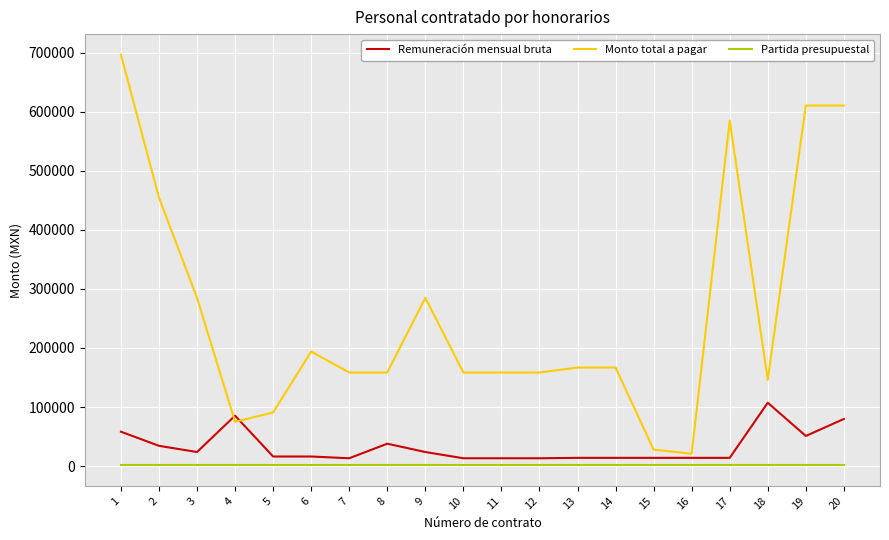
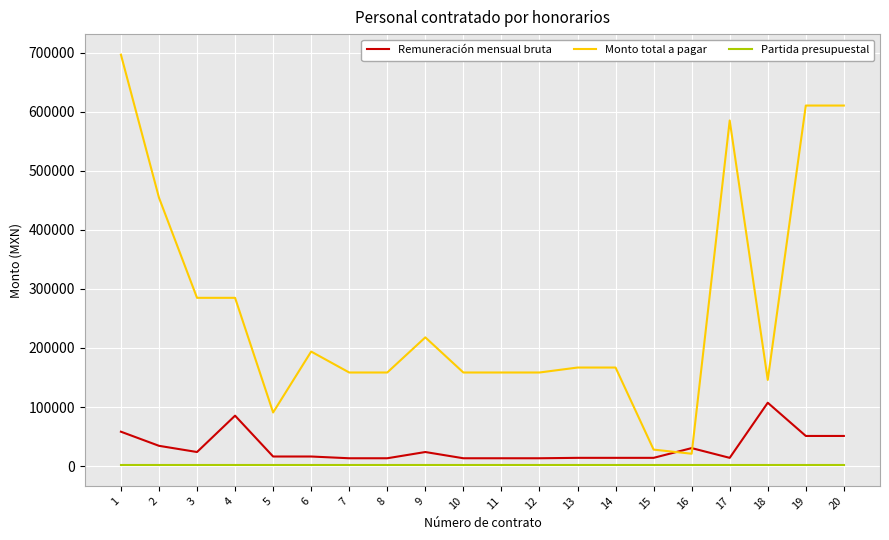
  {
    "Remuneración mensual bruta": {
      "1": 60000,
      "2": 30000,
      "3": 20000,
      "4": 90000,
      "5": 20000,
      "6": 20000,
      "7": 10000,
-     "8": 40000,
+     "8": 10000,
      "9": 20000,
      "10": 10000,
      "11": 10000,
      "12": 10000,
      "13": 10000,
      "14": 10000,
      "15": 10000,
-     "16": 10000,
+     "16": 30000,
      "17": 10000,
      "18": 110000,
      "19": 50000,
-     "20": 80000
+     "20": 50000
    },
    "Monto total a pagar": {
      "1": 700000,
      "2": 450000,
      "3": 280000,
-     "4": 80000,
+     "4": 280000,
      "5": 90000,
      "6": 190000,
      "7": 160000,
      "8": 160000,
-     "9": 280000,
+     "9": 220000,
      "10": 160000,
      "11": 160000,
      "12": 160000,
      "13": 170000,
      "14": 170000,
      "15": 30000,
      "16": 20000,
      "17": 590000,
      "18": 150000,
      "19": 610000,
      "20": 610000
    },
    "Partida presupuestal": {
      "1": 0,
      "2": 0,
      "3": 0,
      "4": 0,
      "5": 0,
      "6": 0,
      "7": 0,
      "8": 0,
      "9": 0,
      "10": 0,
      "11": 0,
      "12": 0,
      "13": 0,
      "14": 0,
      "15": 0,
      "16": 0,
      "17": 0,
      "18": 0,
      "19": 0,
      "20": 0
    }
  }
